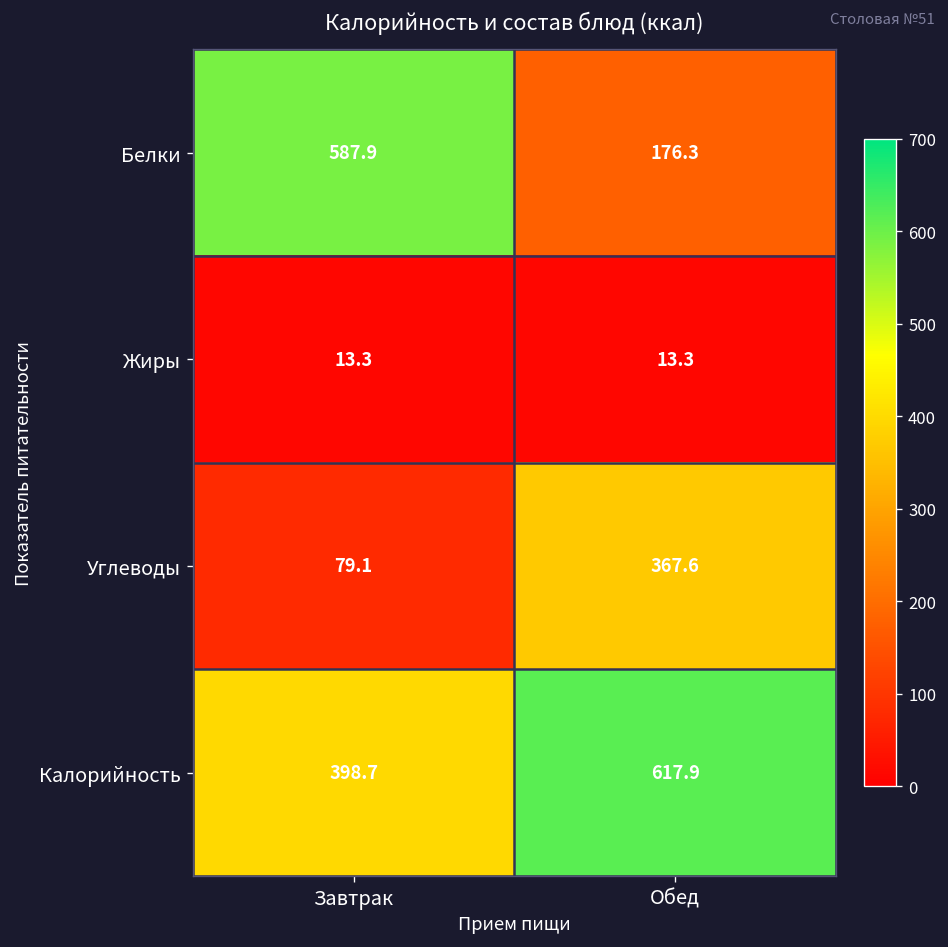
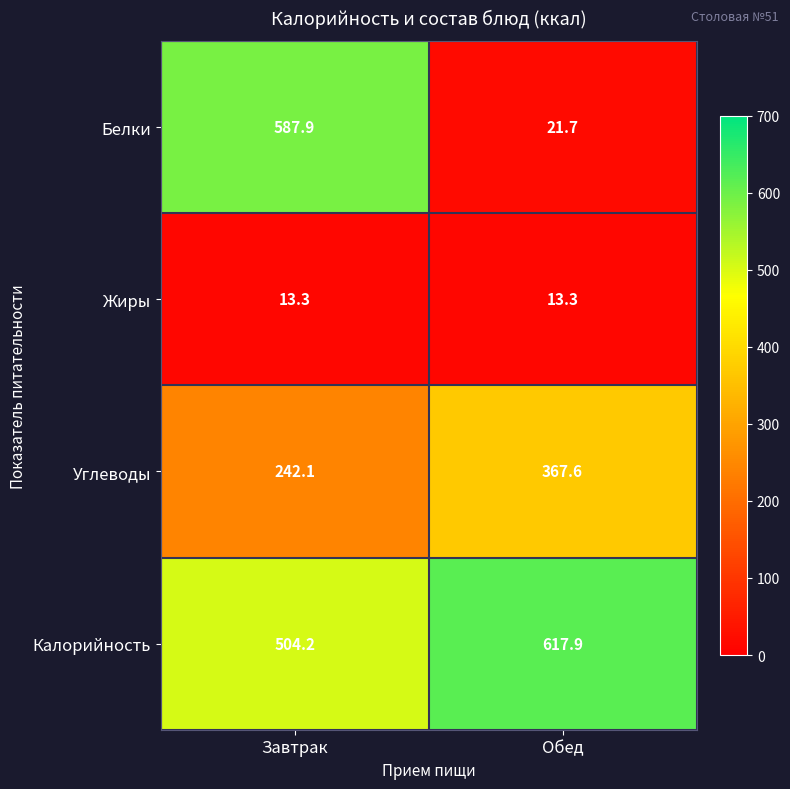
  {
    "Белки": {
      "Завтрак": 587.9,
-     "Обед": 176.3
+     "Обед": 21.7
    },
    "Жиры": {
      "Завтрак": 13.3,
      "Обед": 13.3
    },
    "Углеводы": {
-     "Завтрак": 79.1,
+     "Завтрак": 242.1,
      "Обед": 367.6
    },
    "Калорийность": {
-     "Завтрак": 398.7,
+     "Завтрак": 504.2,
      "Обед": 617.9
    }
  }
